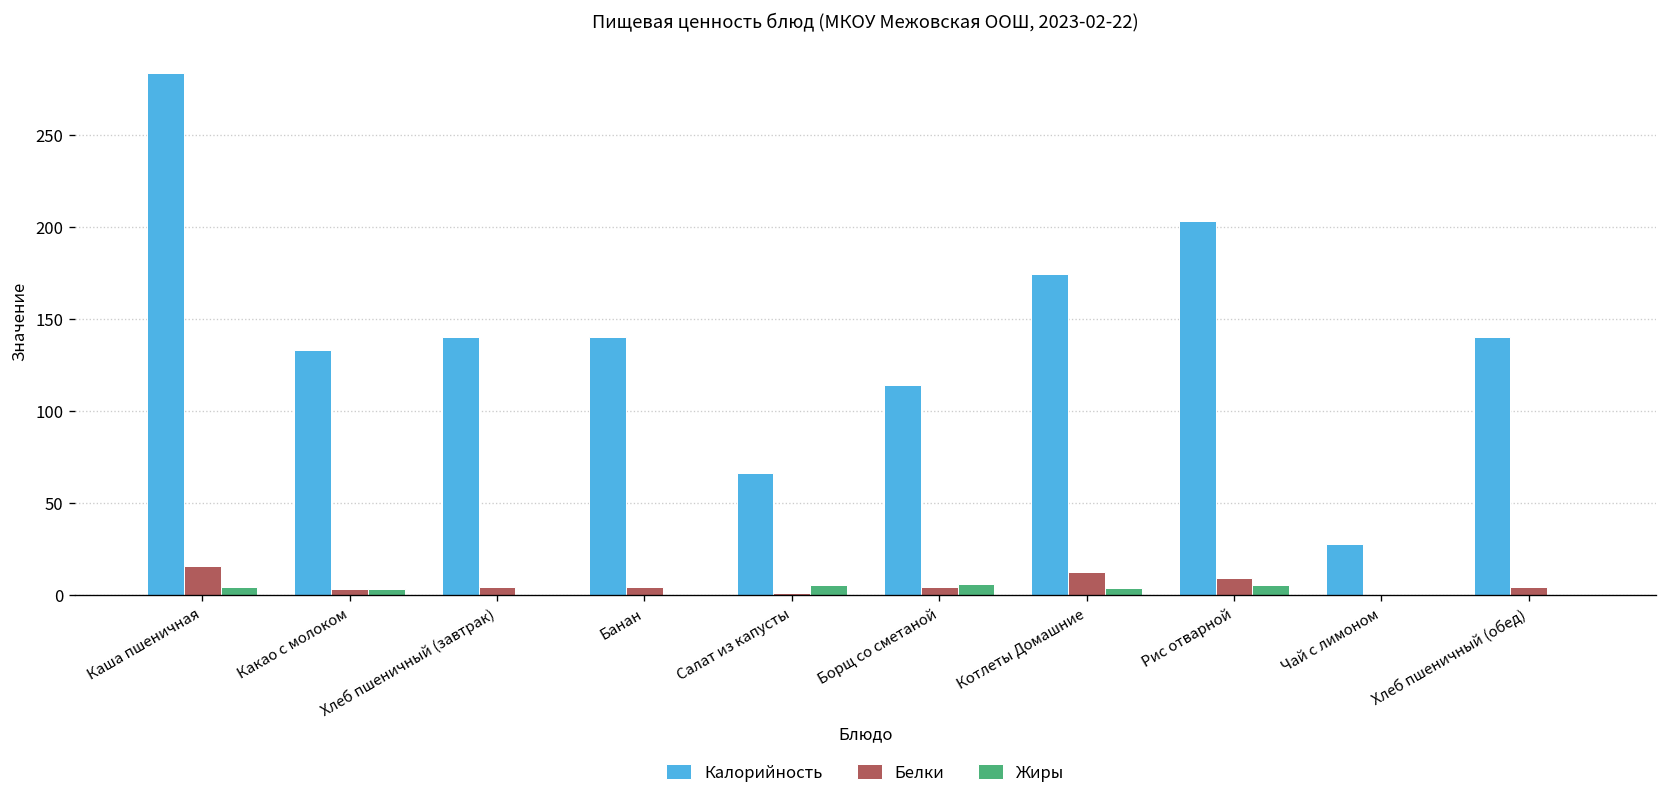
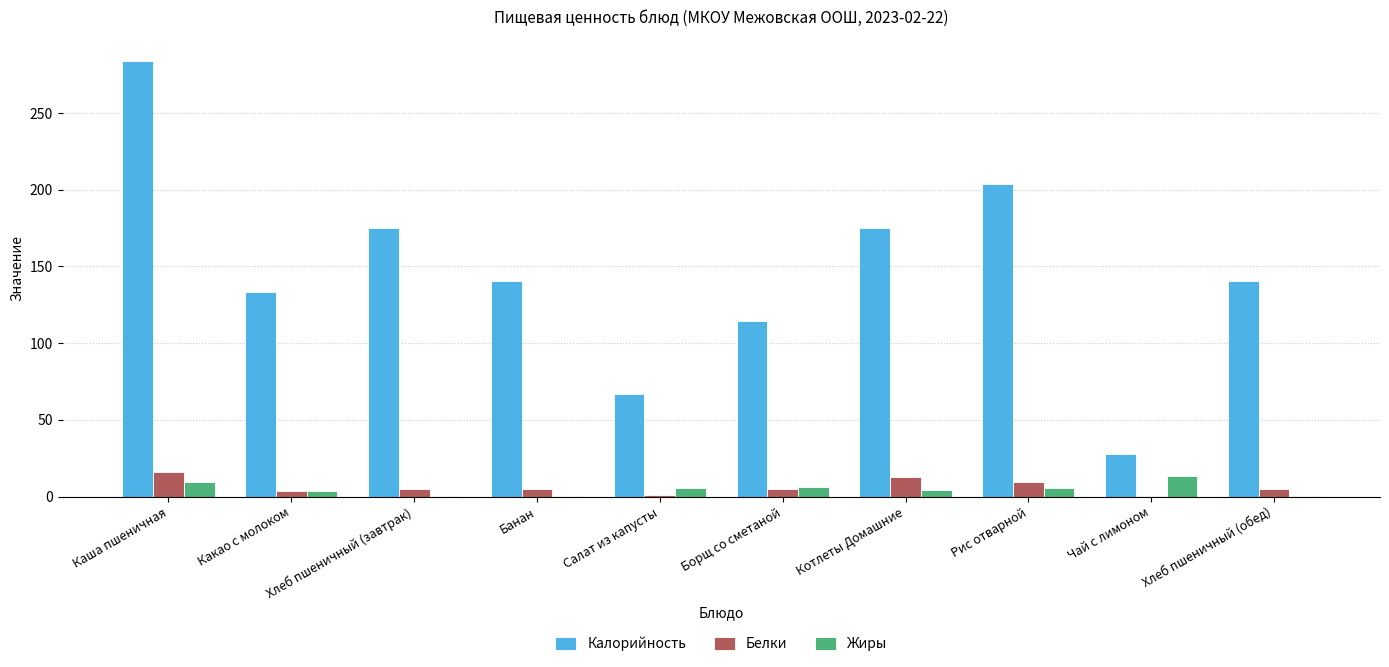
  {
    "Калорийность": {
      "Каша пшеничная": 284,
      "Какао с молоком": 133,
-     "Хлеб пшеничный (завтрак)": 141,
+     "Хлеб пшеничный (завтрак)": 175,
      "Банан": 141,
      "Салат из капусты": 67,
      "Борщ со сметаной": 114,
      "Котлеты Домашние": 175,
      "Рис отварной": 204,
      "Чай с лимоном": 28,
      "Хлеб пшеничный (обед)": 141
    },
    "Белки": {
      "Каша пшеничная": 16,
      "Какао с молоком": 4,
      "Хлеб пшеничный (завтрак)": 5,
      "Банан": 5,
      "Борщ со сметаной": 5,
      "Котлеты Домашние": 13,
      "Рис отварной": 10,
      "Хлеб пшеничный (обед)": 5
    },
    "Жиры": {
-     "Каша пшеничная": 5,
+     "Каша пшеничная": 10,
      "Какао с молоком": 3,
      "Салат из капусты": 5,
      "Борщ со сметаной": 6,
      "Котлеты Домашние": 4,
      "Рис отварной": 5,
-     "Чай с лимоном": 0
+     "Чай с лимоном": 14
    }
  }
